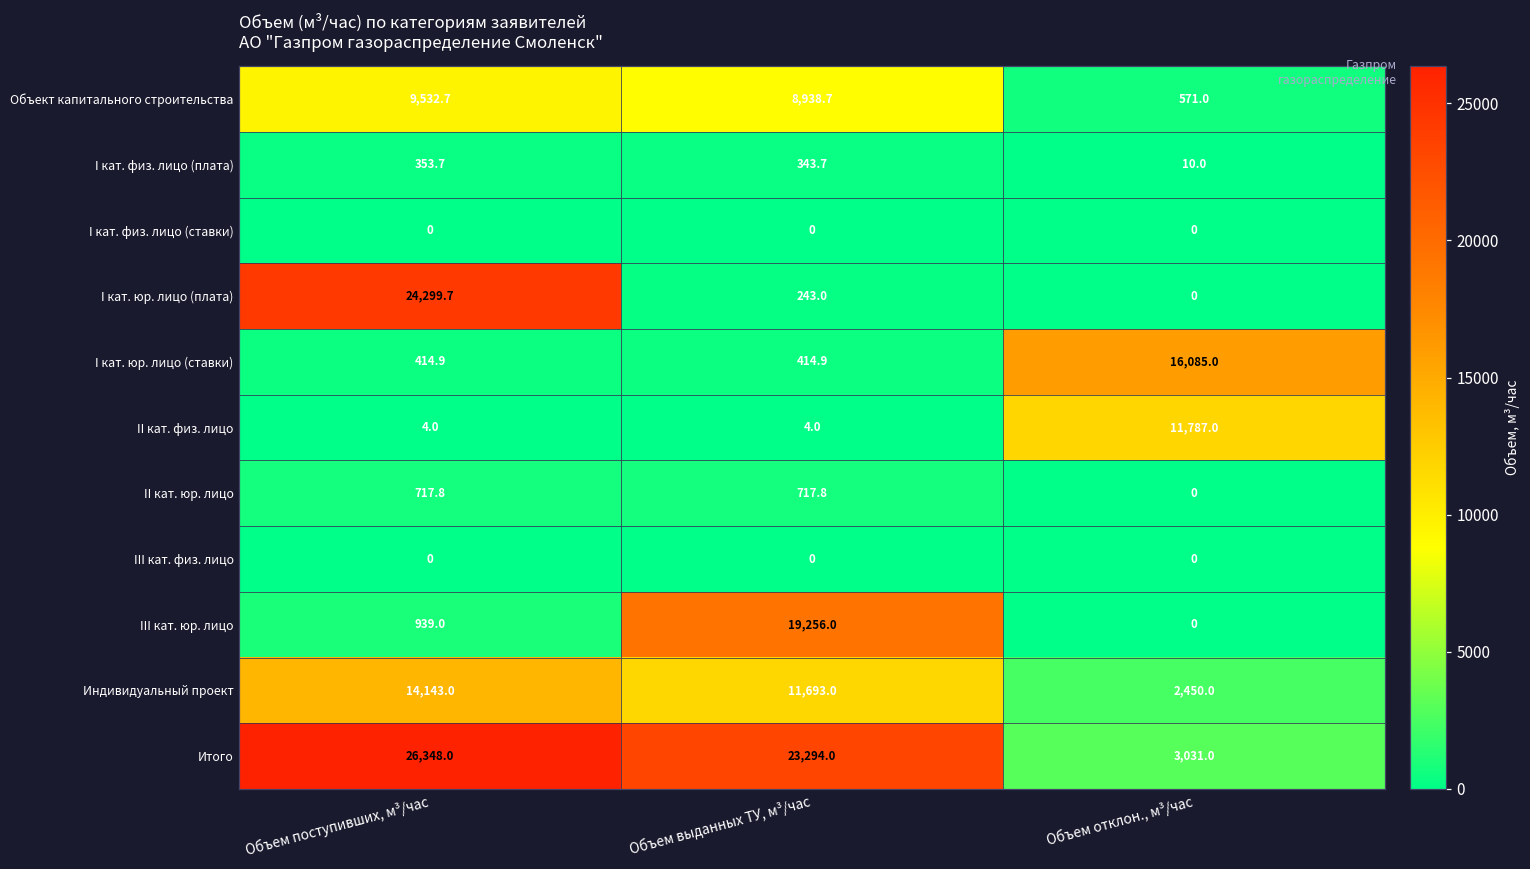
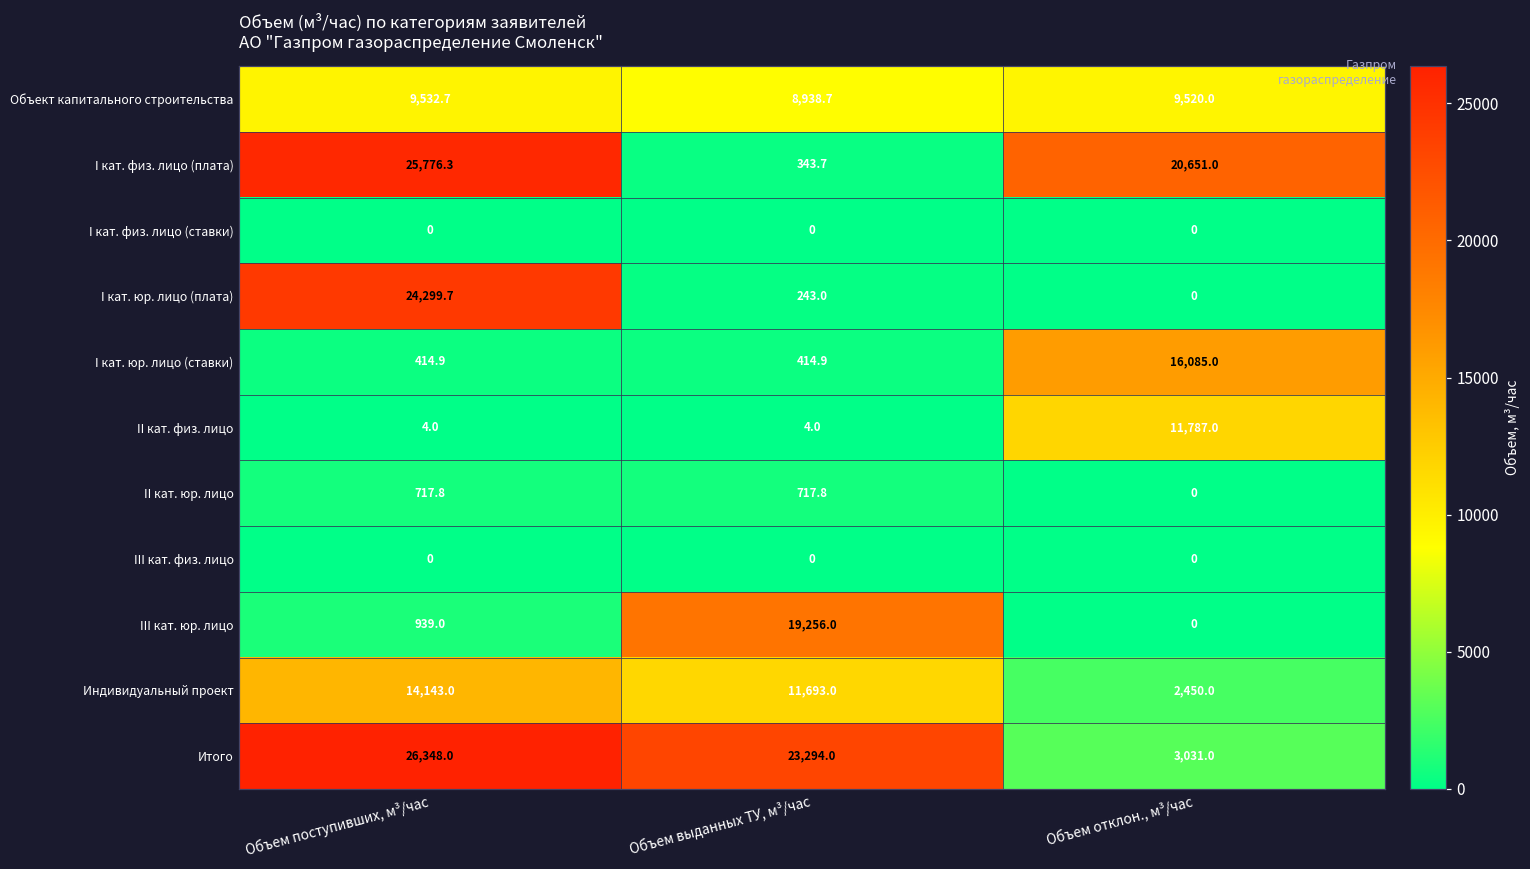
  {
    "Объект капитального строительства": {
      "Объем поступивших, м³/час": "9,532.7",
      "Объем выданных ТУ, м³/час": "8,938.7",
-     "Объем отклон., м³/час": "571.0"
+     "Объем отклон., м³/час": "9,520.0"
    },
    "I кат. физ. лицо (плата)": {
-     "Объем поступивших, м³/час": "353.7",
+     "Объем поступивших, м³/час": "25,776.3",
      "Объем выданных ТУ, м³/час": "343.7",
-     "Объем отклон., м³/час": "10.0"
+     "Объем отклон., м³/час": "20,651.0"
    },
    "I кат. физ. лицо (ставки)": {
      "Объем поступивших, м³/час": "0",
      "Объем выданных ТУ, м³/час": "0",
      "Объем отклон., м³/час": "0"
    },
    "I кат. юр. лицо (плата)": {
      "Объем поступивших, м³/час": "24,299.7",
      "Объем выданных ТУ, м³/час": "243.0",
      "Объем отклон., м³/час": "0"
    },
    "I кат. юр. лицо (ставки)": {
      "Объем поступивших, м³/час": "414.9",
      "Объем выданных ТУ, м³/час": "414.9",
      "Объем отклон., м³/час": "16,085.0"
    },
    "II кат. физ. лицо": {
      "Объем поступивших, м³/час": "4.0",
      "Объем выданных ТУ, м³/час": "4.0",
      "Объем отклон., м³/час": "11,787.0"
    },
    "II кат. юр. лицо": {
      "Объем поступивших, м³/час": "717.8",
      "Объем выданных ТУ, м³/час": "717.8",
      "Объем отклон., м³/час": "0"
    },
    "III кат. физ. лицо": {
      "Объем поступивших, м³/час": "0",
      "Объем выданных ТУ, м³/час": "0",
      "Объем отклон., м³/час": "0"
    },
    "III кат. юр. лицо": {
      "Объем поступивших, м³/час": "939.0",
      "Объем выданных ТУ, м³/час": "19,256.0",
      "Объем отклон., м³/час": "0"
    },
    "Индивидуальный проект": {
      "Объем поступивших, м³/час": "14,143.0",
      "Объем выданных ТУ, м³/час": "11,693.0",
      "Объем отклон., м³/час": "2,450.0"
    },
    "Итого": {
      "Объем поступивших, м³/час": "26,348.0",
      "Объем выданных ТУ, м³/час": "23,294.0",
      "Объем отклон., м³/час": "3,031.0"
    }
  }
